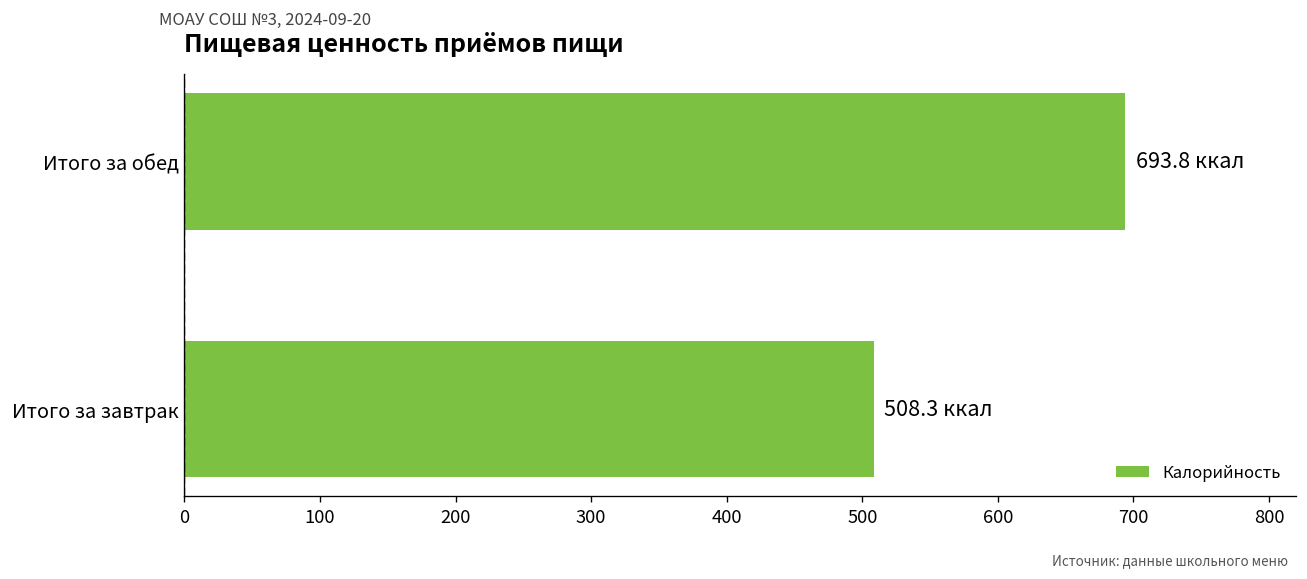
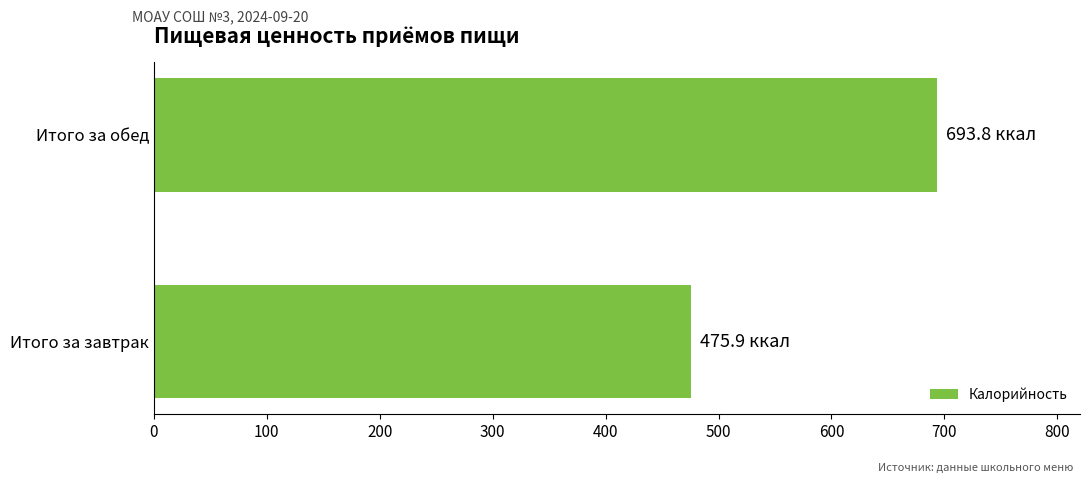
  {
    "Итого за обед": 693.8,
-   "Итого за завтрак": 508.3
+   "Итого за завтрак": 475.9
  }
